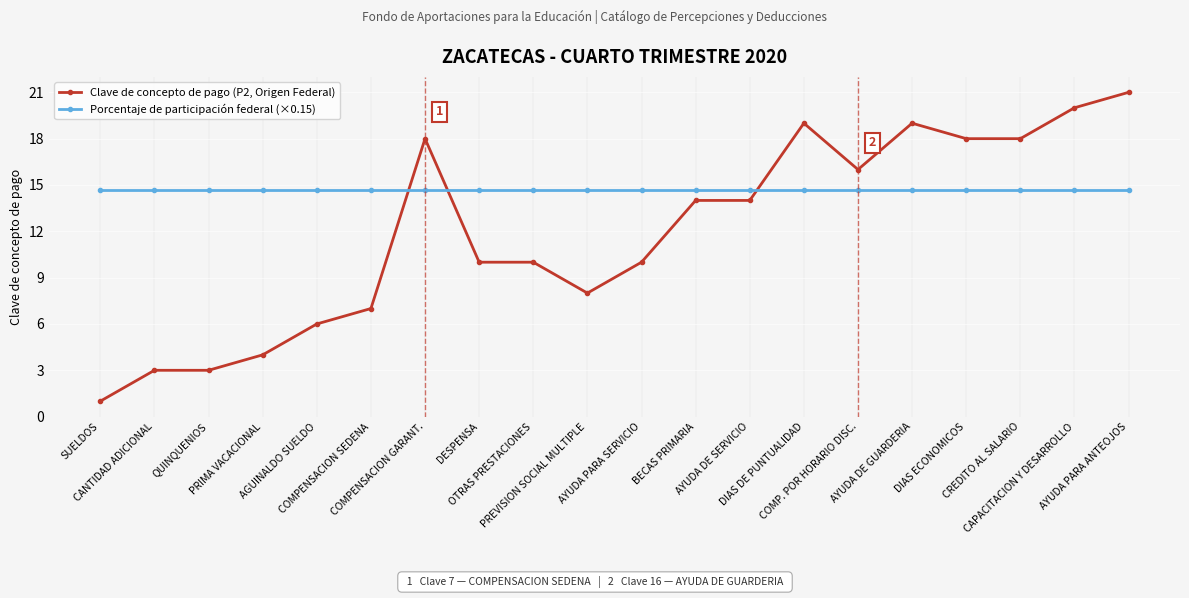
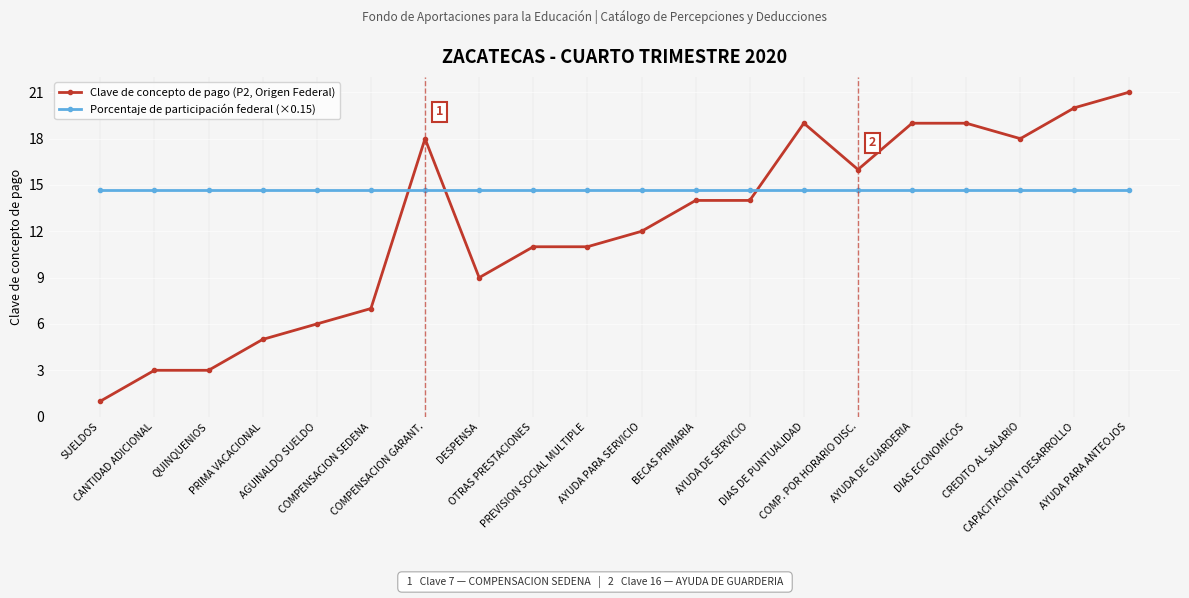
  {
    "Clave de concepto de pago (P2, Origen Federal)": {
      "SUELDOS": 1,
      "CANTIDAD ADICIONAL": 3,
      "QUINQUENIOS": 3,
-     "PRIMA VACACIONAL": 4,
+     "PRIMA VACACIONAL": 5,
      "AGUINALDO SUELDO": 6,
      "COMPENSACION SEDENA": 7,
-     "DESPENSA": 10,
-     "OTRAS PRESTACIONES": 10,
-     "PREVISION SOCIAL MULTIPLE": 8,
-     "AYUDA PARA SERVICIO": 10,
+     "DESPENSA": 9,
+     "OTRAS PRESTACIONES": 11,
+     "PREVISION SOCIAL MULTIPLE": 11,
+     "AYUDA PARA SERVICIO": 12,
      "BECAS PRIMARIA": 14,
      "AYUDA DE SERVICIO": 14,
      "DIAS DE PUNTUALIDAD": 19,
      "AYUDA DE GUARDERIA": 19,
-     "DIAS ECONOMICOS": 18,
+     "DIAS ECONOMICOS": 19,
      "CREDITO AL SALARIO": 18,
      "CAPACITACION Y DESARROLLO": 20,
      "AYUDA PARA ANTEOJOS": 21
    },
    "Porcentaje de participación federal (×0.15)": {
      "SUELDOS": 14.7,
      "CANTIDAD ADICIONAL": 14.7,
      "QUINQUENIOS": 14.7,
      "PRIMA VACACIONAL": 14.7,
      "AGUINALDO SUELDO": 14.7,
      "COMPENSACION SEDENA": 14.7,
      "COMPENSACION GARANT.": 14.7,
      "DESPENSA": 14.7,
      "OTRAS PRESTACIONES": 14.7,
      "PREVISION SOCIAL MULTIPLE": 14.7,
      "AYUDA PARA SERVICIO": 14.7,
      "BECAS PRIMARIA": 14.7,
      "AYUDA DE SERVICIO": 14.7,
      "DIAS DE PUNTUALIDAD": 14.7,
      "COMP. POR HORARIO DISC.": 14.7,
      "AYUDA DE GUARDERIA": 14.7,
      "DIAS ECONOMICOS": 14.7,
      "CREDITO AL SALARIO": 14.7,
      "CAPACITACION Y DESARROLLO": 14.7,
      "AYUDA PARA ANTEOJOS": 14.7
    }
  }
